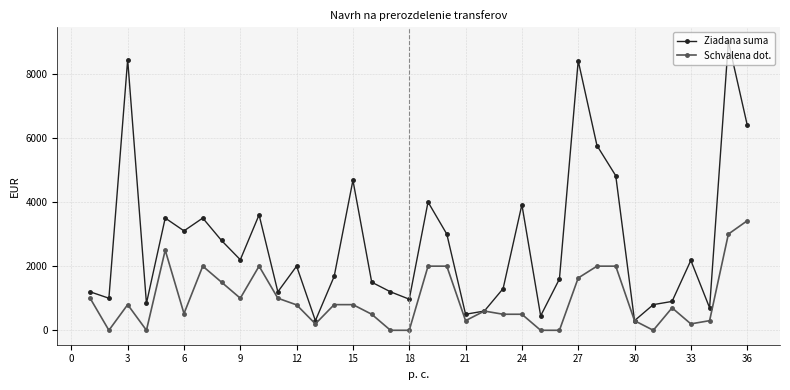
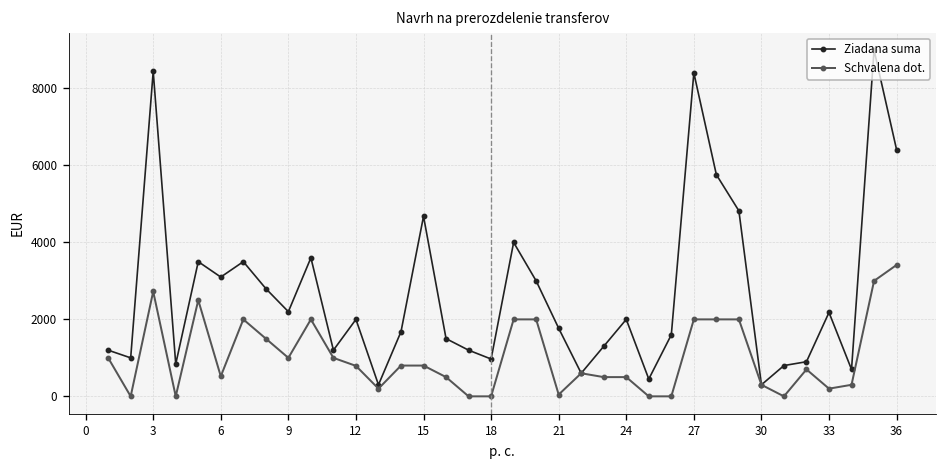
  {
    "Ziadana suma": {
      "3": 8400,
      "6": 3100,
      "9": 2200,
      "12": 2000,
      "15": 4700,
      "18": 1000,
-     "21": 500,
-     "24": 3900,
+     "21": 1800,
+     "24": 2000,
      "27": 8400,
      "33": 2200,
      "36": 6400
    },
    "Schvalena dot.": {
-     "3": 800,
+     "3": 2700,
      "6": 500,
      "9": 1000,
      "12": 800,
      "15": 800,
      "18": 0,
-     "21": 300,
+     "21": 0,
      "24": 500,
-     "27": 1600,
+     "27": 2000,
      "33": 200,
      "36": 3400
    }
  }
